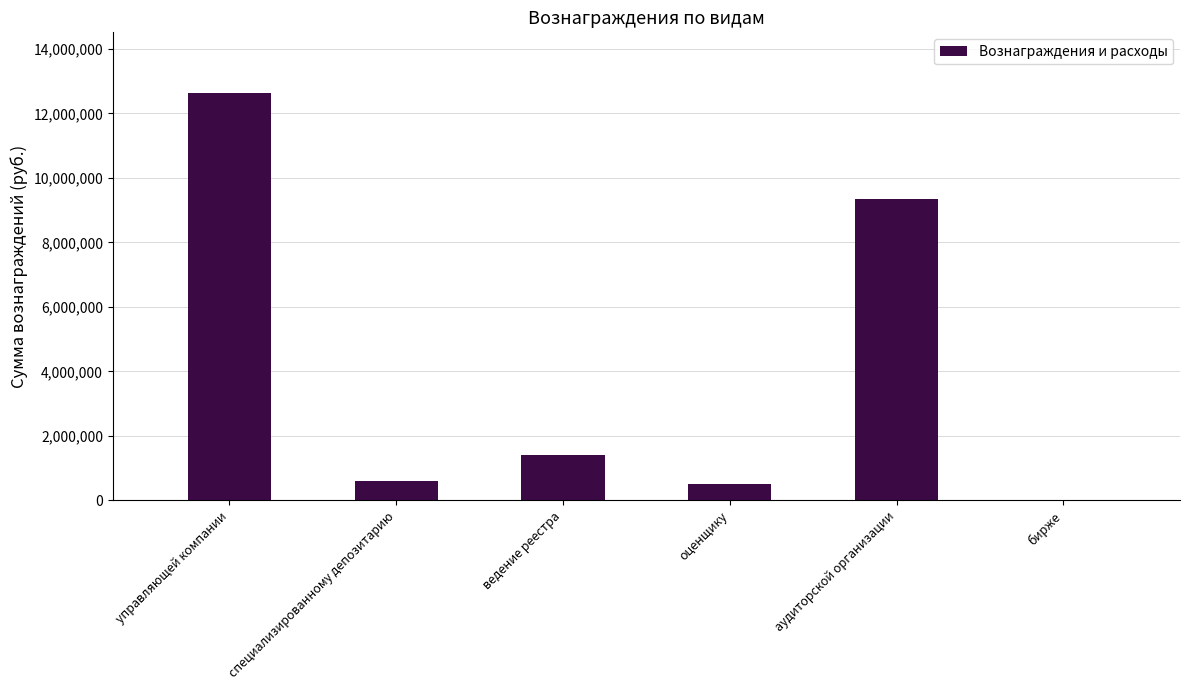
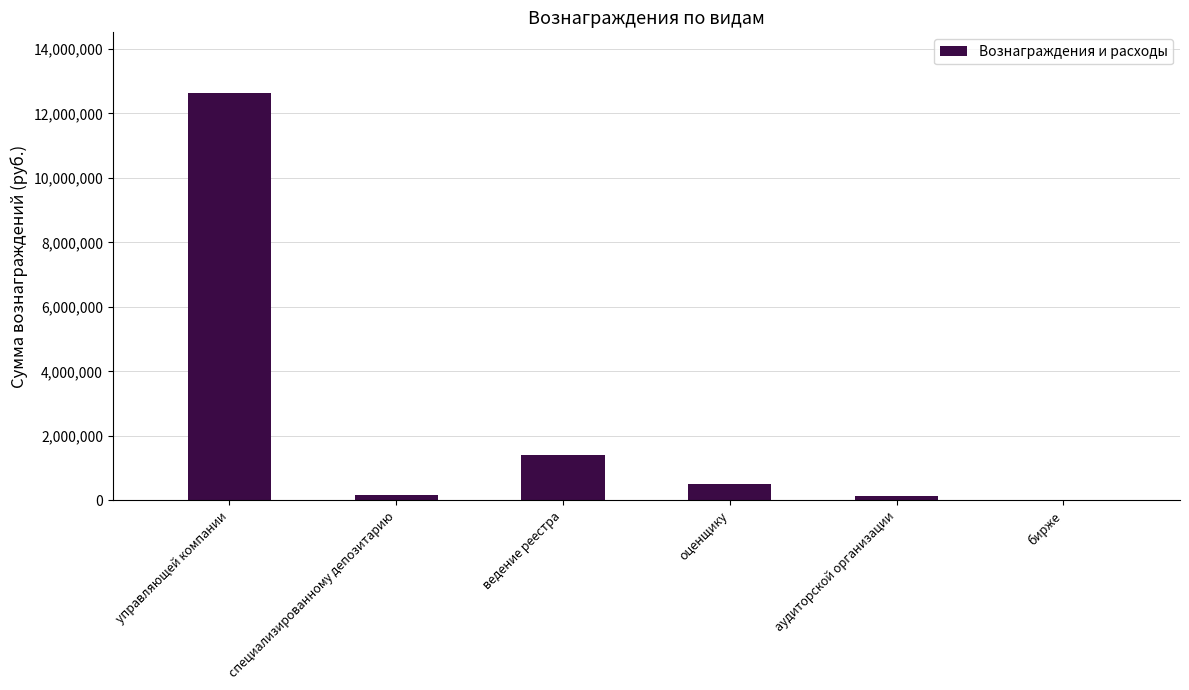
  {
    "управляющей компании": "12,600,000",
-   "специализированному депозитарию": "600,000",
+   "специализированному депозитарию": "200,000",
    "ведение реестра": "1,400,000",
    "оценщику": "500,000",
-   "аудиторской организации": "9,400,000",
+   "аудиторской организации": "100,000",
    "бирже": "0"
  }
